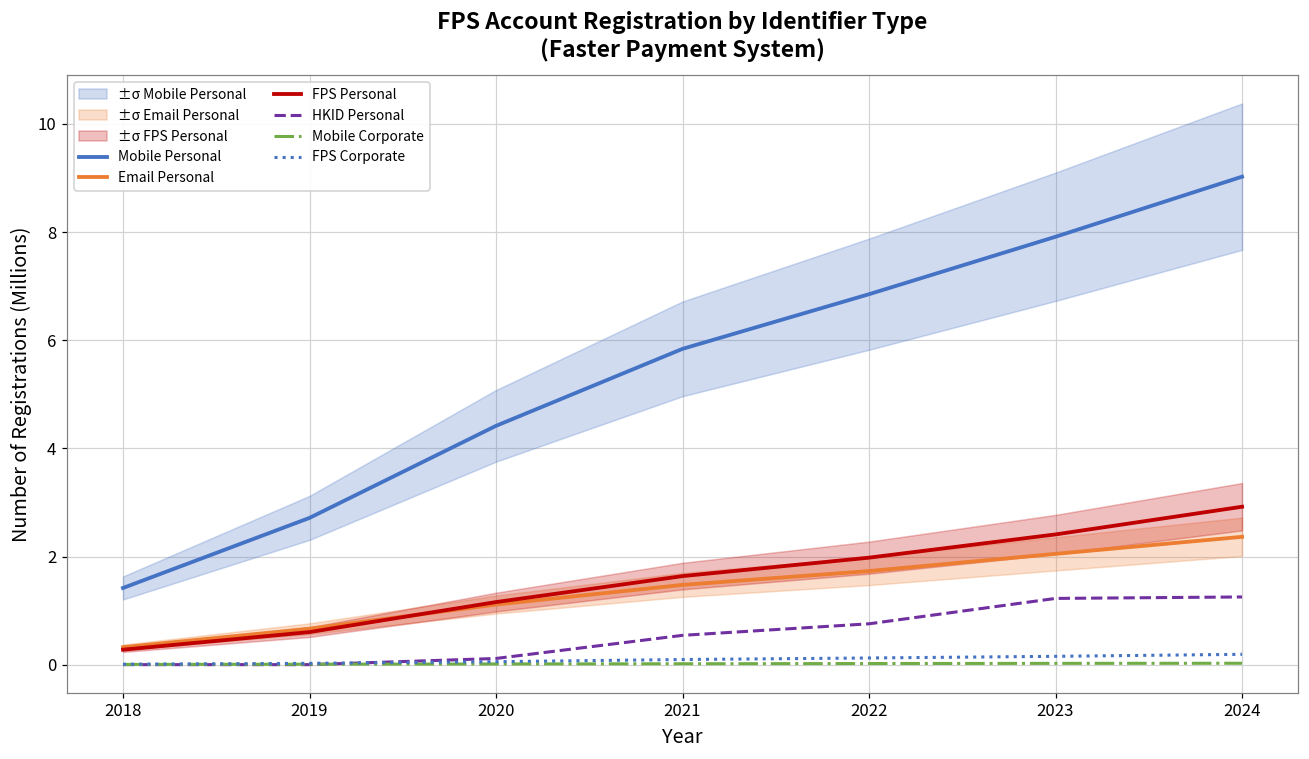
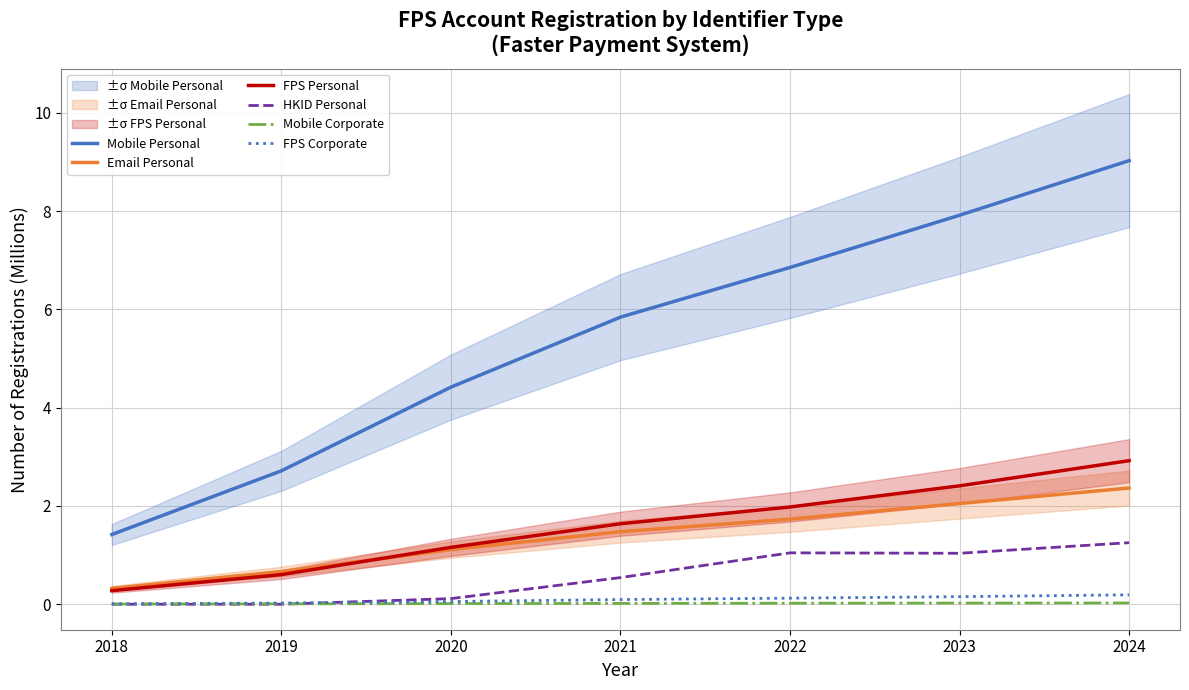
  {
    "HKID Personal": {
      "2020": 0.1,
      "2021": 0.5,
-     "2022": 0.8,
-     "2023": 1.2,
+     "2022": 1.0,
+     "2023": 1.0,
      "2024": 1.3
    },
    "Mobile Corporate": {
      "2021": 0.0,
      "2022": 0.0,
      "2023": 0.0,
      "2024": 0.0
    }
  }
